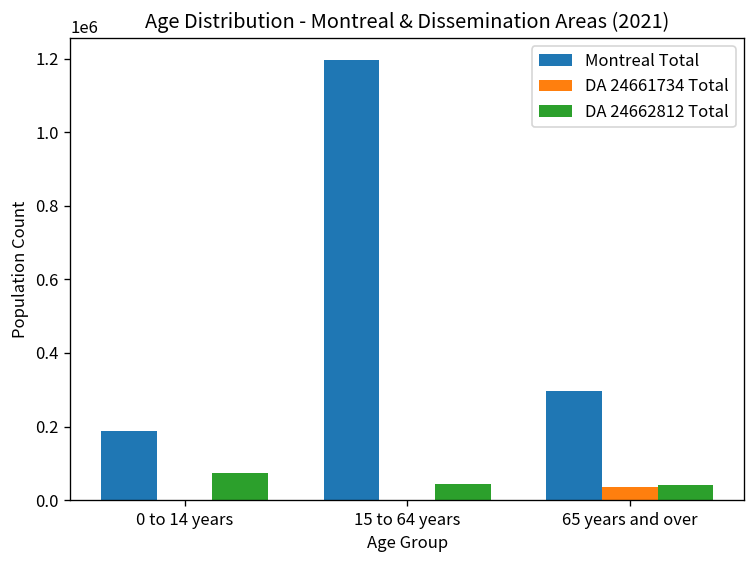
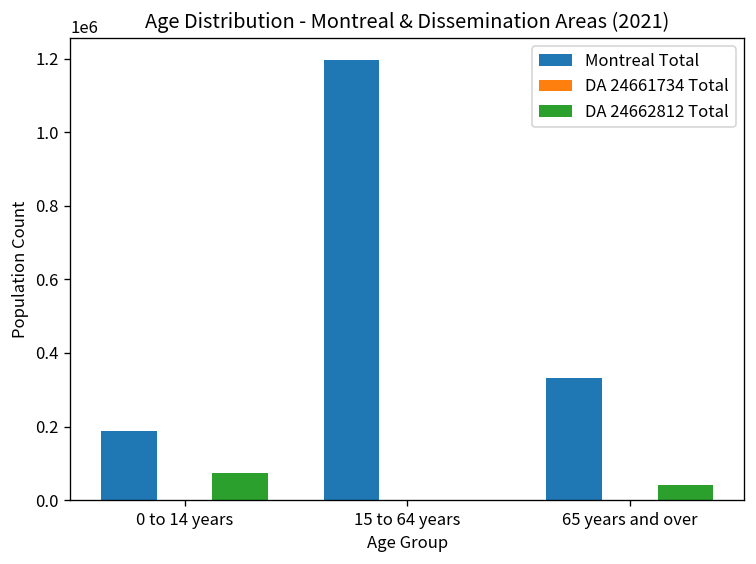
  {
    "Montreal Total": {
      "0 to 14 years": 190000,
      "15 to 64 years": 1200000,
-     "65 years and over": 300000
+     "65 years and over": 330000
    },
    "DA 24661734 Total": {
-     "65 years and over": 40000
+     "65 years and over": 0
    },
    "DA 24662812 Total": {
      "0 to 14 years": 70000,
-     "15 to 64 years": 40000,
+     "15 to 64 years": 0,
      "65 years and over": 40000
    }
  }
